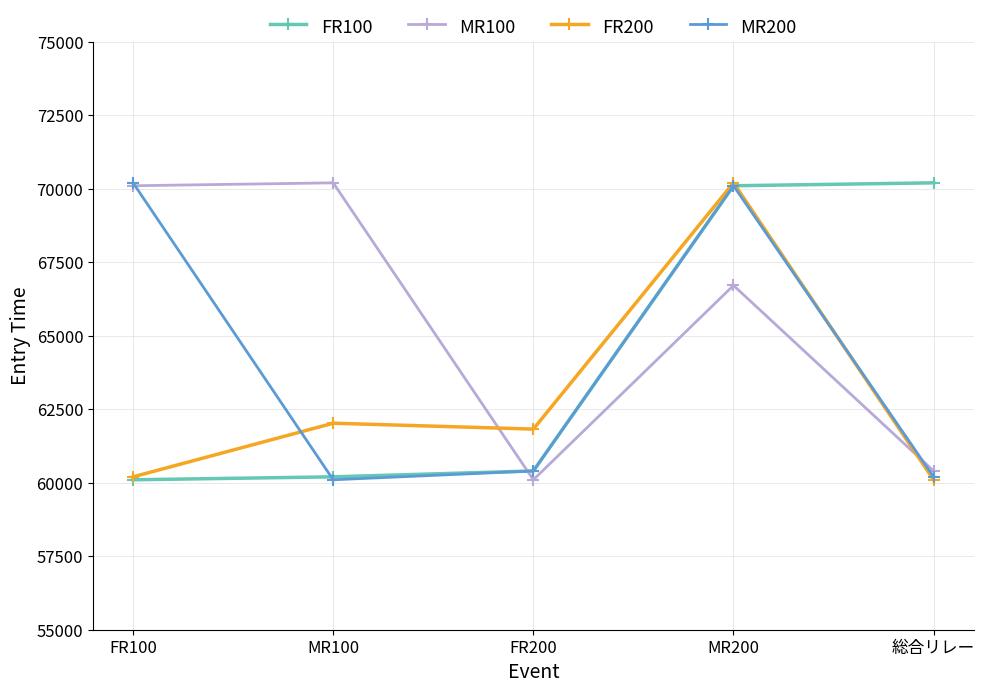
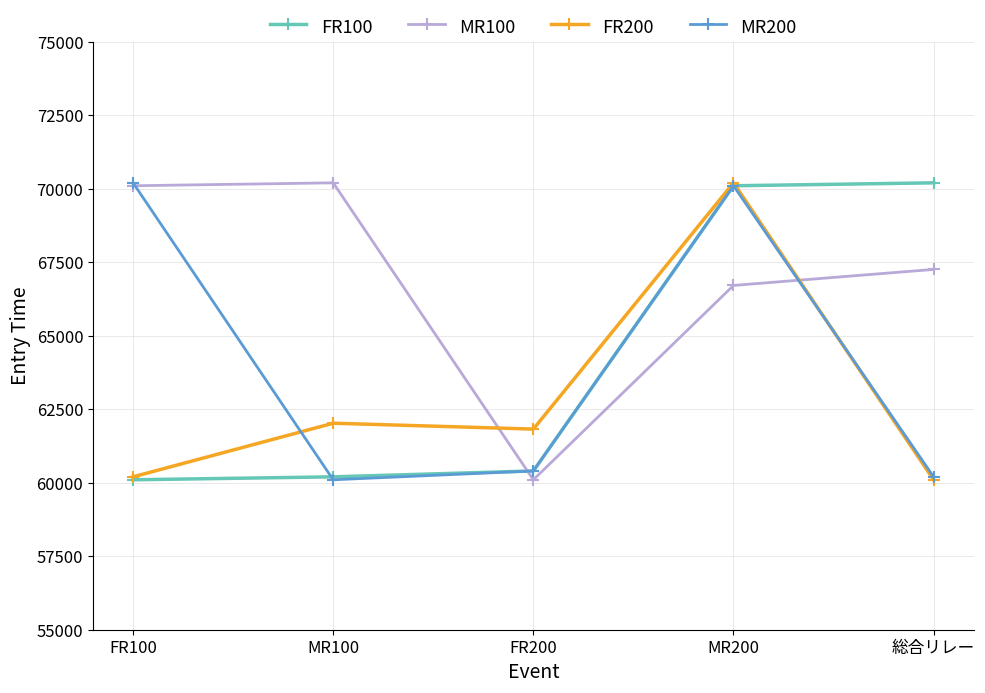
  {
    "MR100": {
      "FR100": 70100,
      "MR100": 70200,
      "FR200": 60100,
      "MR200": 66700,
-     "総合リレー": 60400
+     "総合リレー": 67300
    },
    "FR200": {
      "FR100": 60200,
      "MR100": 62000,
      "FR200": 61800,
      "MR200": 70200,
      "総合リレー": 60100
    }
  }
